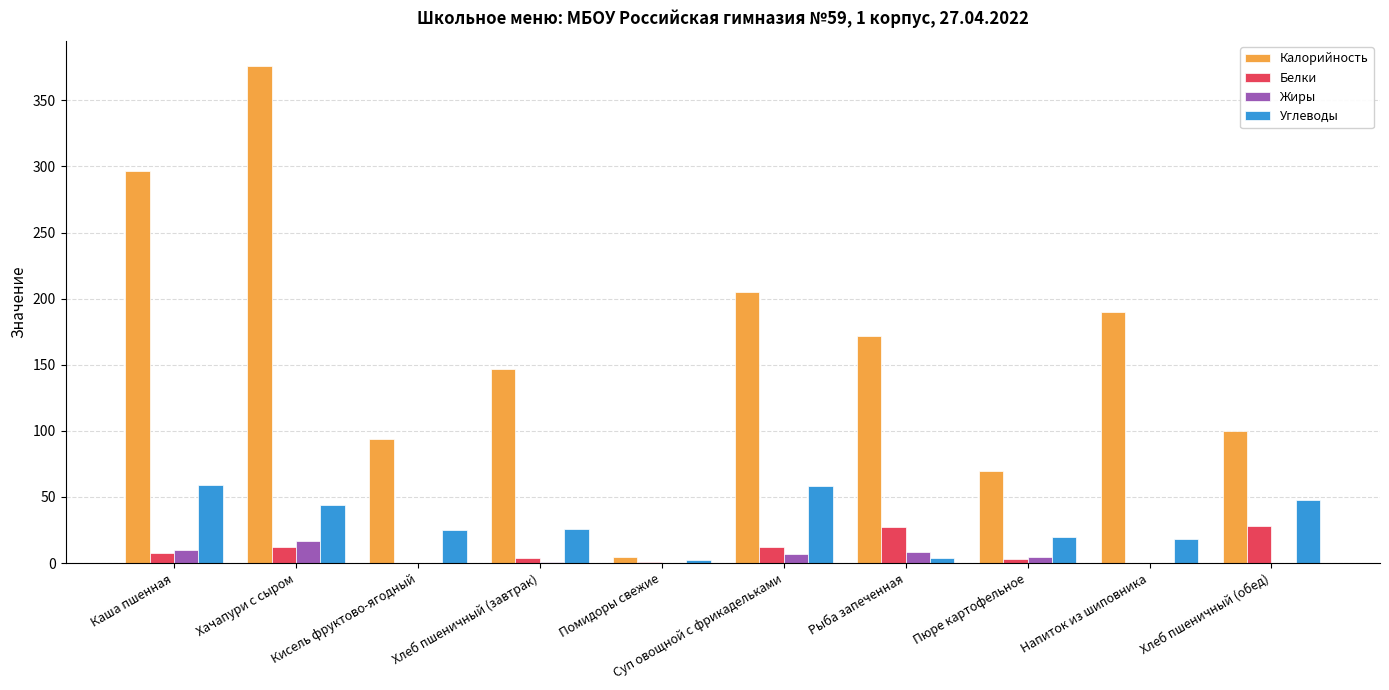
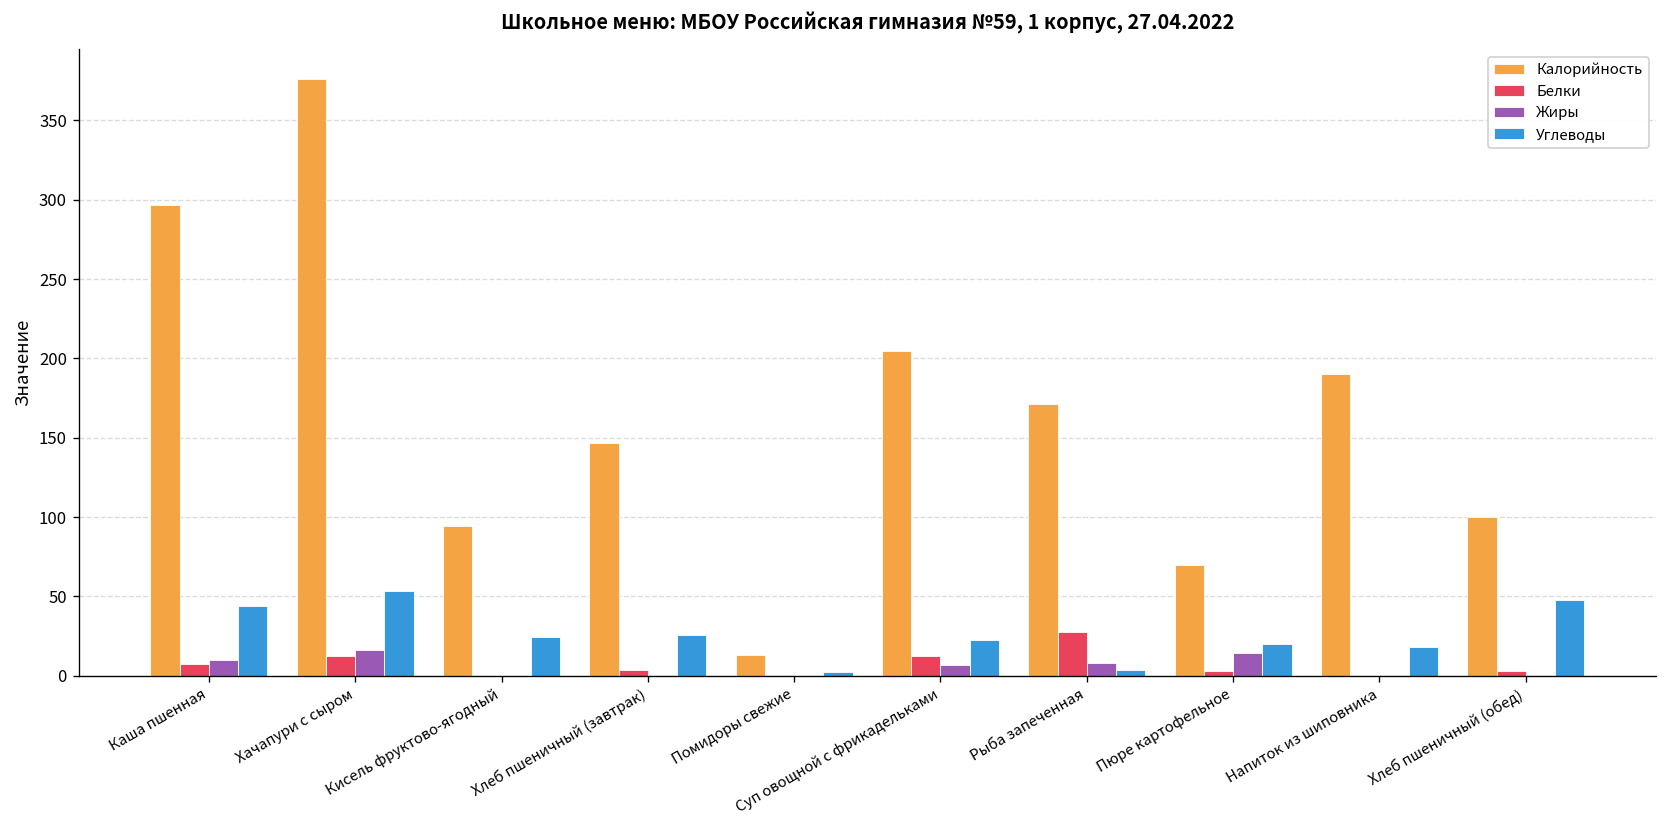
  {
    "Калорийность": {
      "Каша пшенная": 297,
      "Хачапури с сыром": 376,
      "Кисель фруктово-ягодный": 94,
      "Хлеб пшеничный (завтрак)": 147,
-     "Помидоры свежие": 5,
+     "Помидоры свежие": 13,
      "Суп овощной с фрикадельками": 205,
      "Рыба запеченная": 172,
      "Пюре картофельное": 70,
      "Напиток из шиповника": 190,
      "Хлеб пшеничный (обед)": 100
    },
    "Белки": {
      "Каша пшенная": 8,
      "Хачапури с сыром": 12,
      "Хлеб пшеничный (завтрак)": 4,
      "Суп овощной с фрикадельками": 12,
      "Рыба запеченная": 27,
      "Пюре картофельное": 3,
-     "Хлеб пшеничный (обед)": 28
+     "Хлеб пшеничный (обед)": 3
    },
    "Жиры": {
      "Каша пшенная": 10,
      "Хачапури с сыром": 17,
      "Кисель фруктово-ягодный": 0,
      "Суп овощной с фрикадельками": 7,
      "Рыба запеченная": 8,
-     "Пюре картофельное": 4
+     "Пюре картофельное": 14
    },
    "Углеводы": {
-     "Каша пшенная": 59,
-     "Хачапури с сыром": 44,
+     "Каша пшенная": 44,
+     "Хачапури с сыром": 53,
      "Кисель фруктово-ягодный": 25,
      "Хлеб пшеничный (завтрак)": 26,
      "Помидоры свежие": 3,
-     "Суп овощной с фрикадельками": 59,
+     "Суп овощной с фрикадельками": 22,
      "Рыба запеченная": 4,
      "Пюре картофельное": 20,
      "Напиток из шиповника": 18,
      "Хлеб пшеничный (обед)": 48
    }
  }
